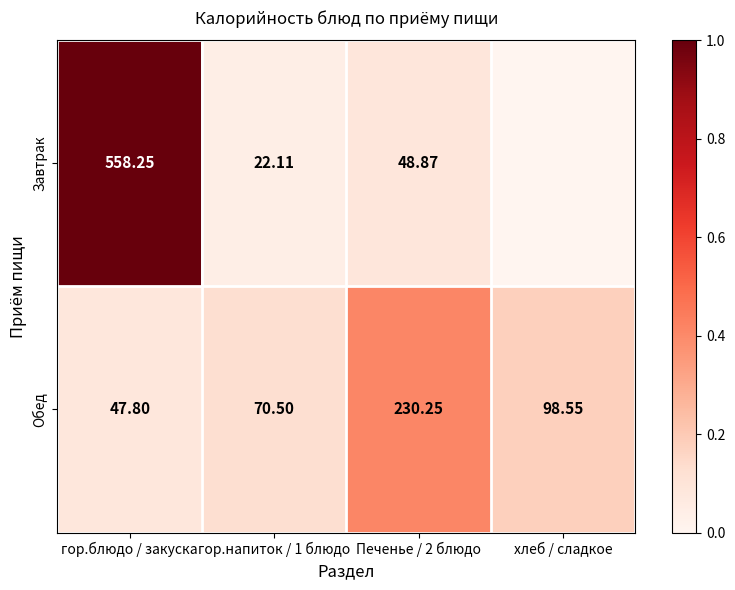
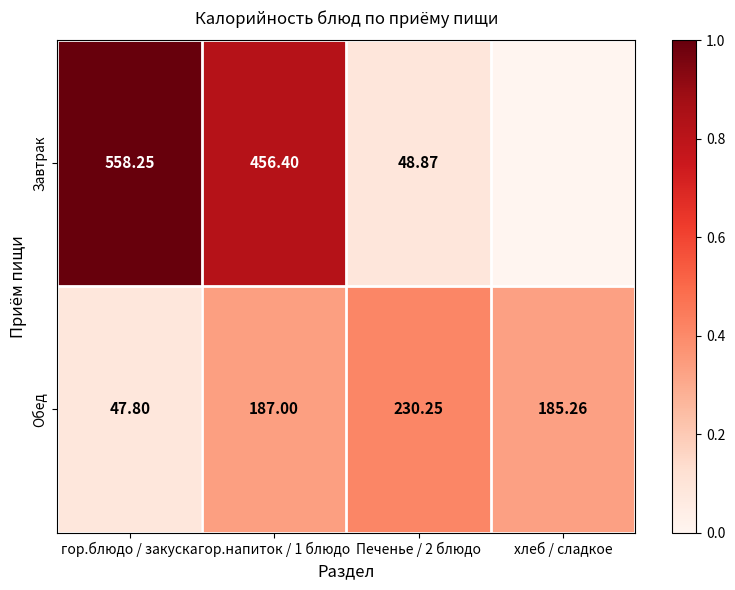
  {
    "Завтрак": {
      "гор.блюдо / закуска": 558.25,
-     "гор.напиток / 1 блюдо": 22.11,
+     "гор.напиток / 1 блюдо": 456.40,
      "Печенье / 2 блюдо": 48.87
    },
    "Обед": {
      "гор.блюдо / закуска": 47.80,
-     "гор.напиток / 1 блюдо": 70.50,
+     "гор.напиток / 1 блюдо": 187.00,
      "Печенье / 2 блюдо": 230.25,
-     "хлеб / сладкое": 98.55
+     "хлеб / сладкое": 185.26
    }
  }
